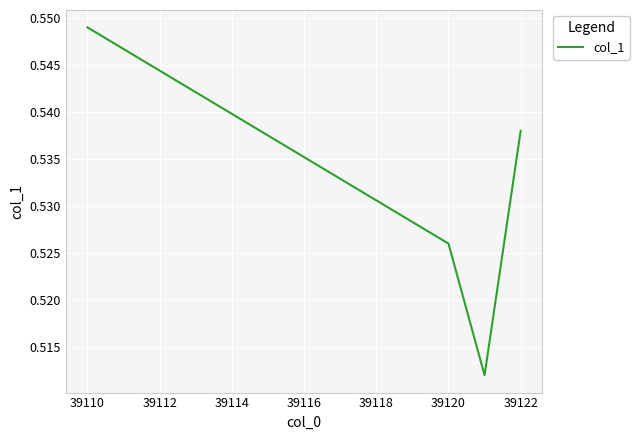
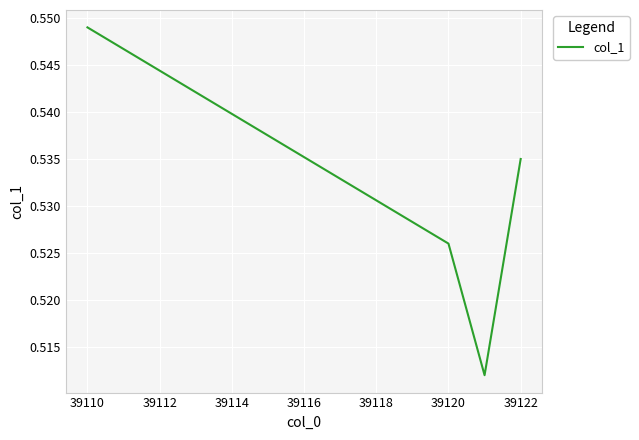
  {
    "39110": 0.549,
    "39120": 0.526,
-   "39122": 0.538
+   "39122": 0.535
  }
